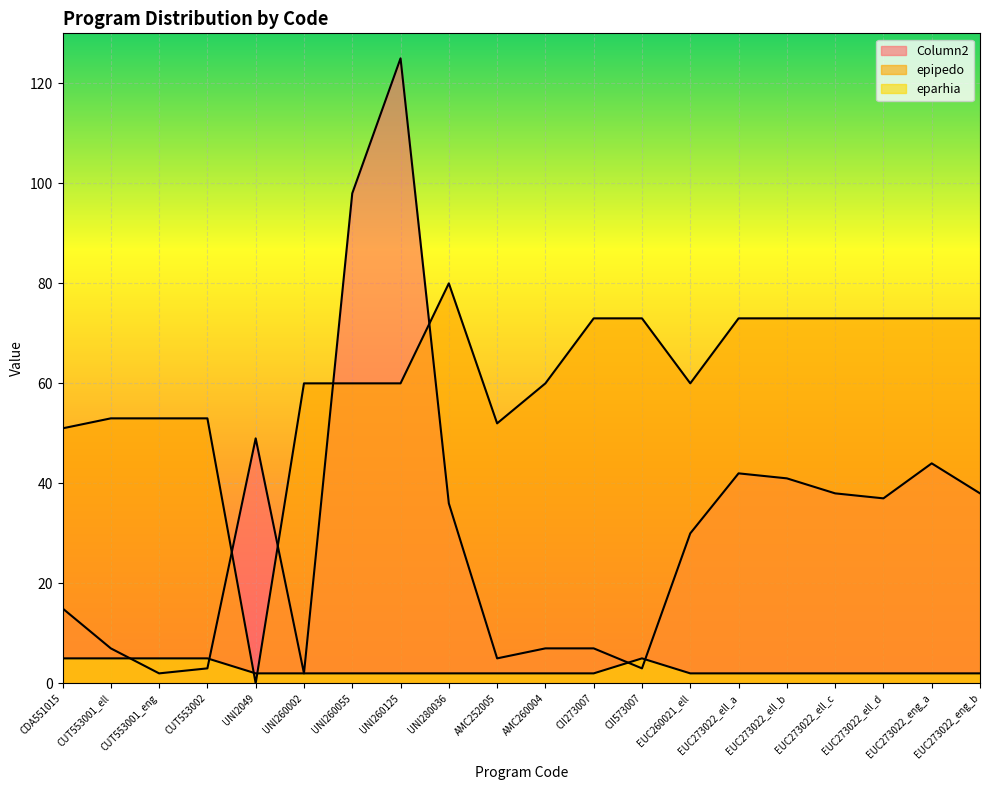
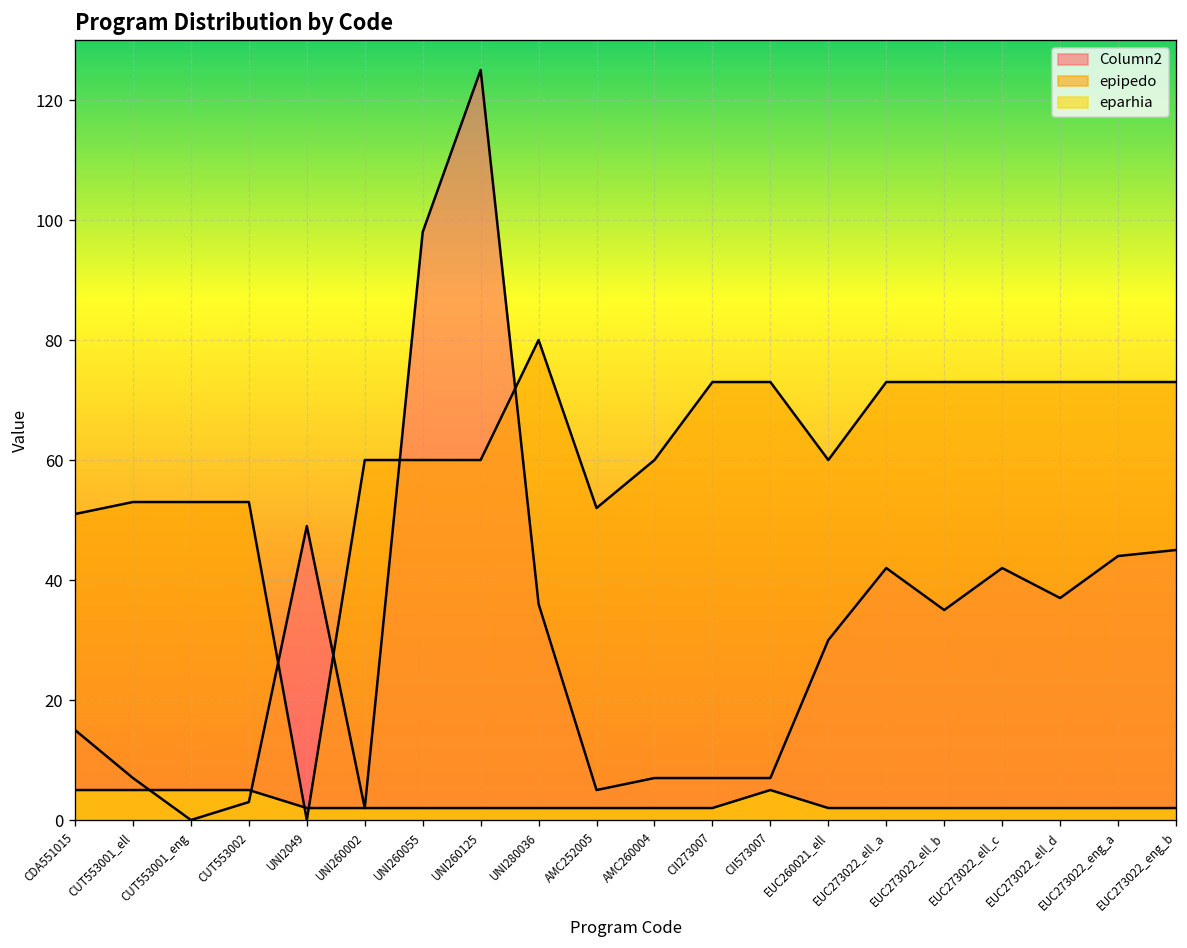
  {
    "Column2": {
      "CDA551015": 15,
      "CUT553001_ell": 7,
-     "CUT553001_eng": 2,
+     "CUT553001_eng": 0,
      "CUT553002": 3,
      "UNI2049": 49,
      "UNI260055": 98,
      "UNI260125": 125,
      "UNI280036": 36,
      "AMC252005": 5,
      "AMC260004": 7,
      "CII273007": 7,
-     "CII573007": 3,
+     "CII573007": 7,
      "EUC260021_ell": 30,
      "EUC273022_ell_a": 42,
-     "EUC273022_ell_b": 41,
-     "EUC273022_ell_c": 38,
+     "EUC273022_ell_b": 35,
+     "EUC273022_ell_c": 42,
      "EUC273022_ell_d": 37,
      "EUC273022_eng_a": 44,
-     "EUC273022_eng_b": 38
+     "EUC273022_eng_b": 45
    }
  }
